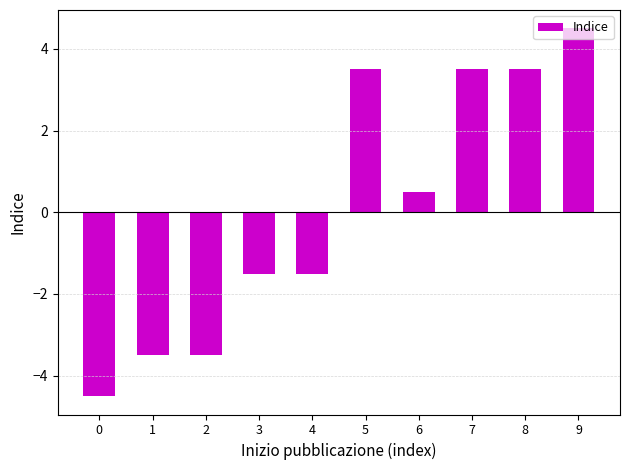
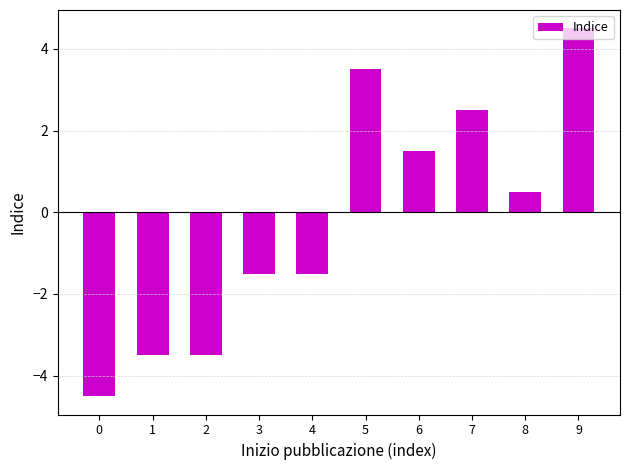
  {
    "0": -4.5,
    "1": -3.5,
    "2": -3.5,
    "3": -1.5,
    "4": -1.5,
    "5": 3.5,
-   "6": 0.5,
-   "7": 3.5,
-   "8": 3.5
+   "6": 1.5,
+   "7": 2.5,
+   "8": 0.5
  }
